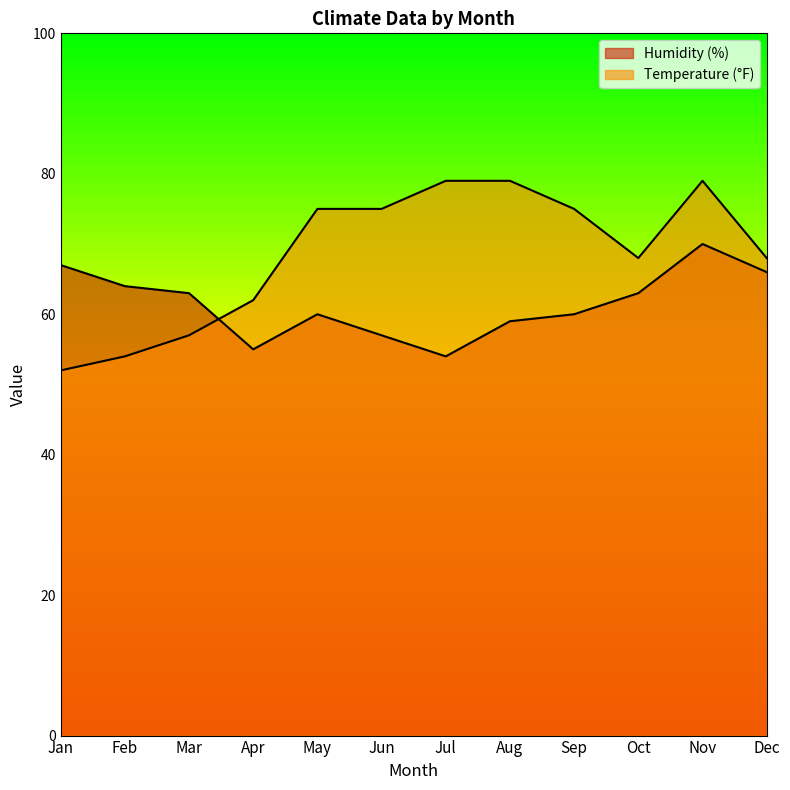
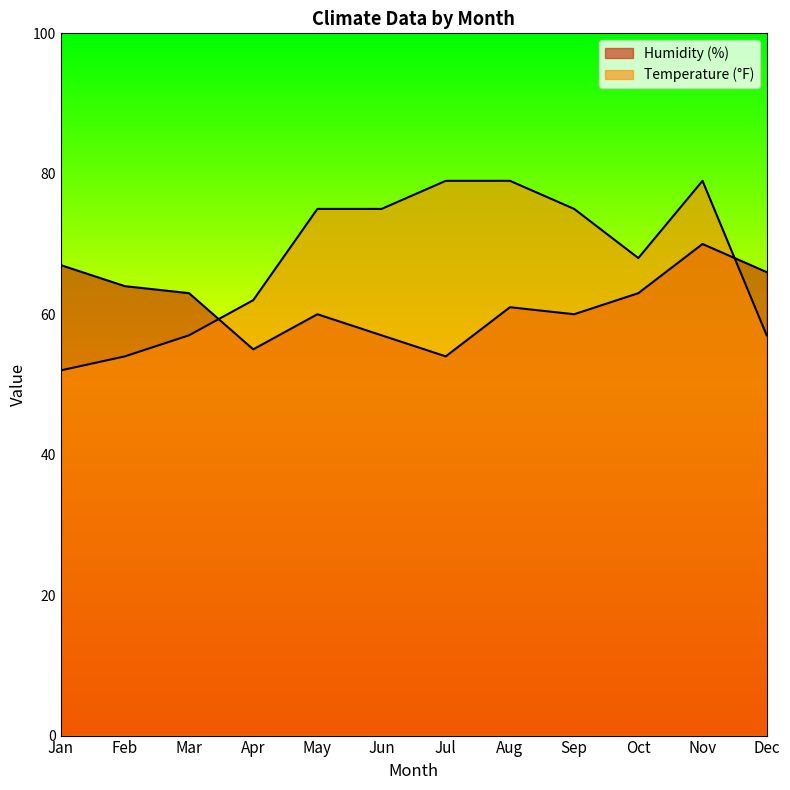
  {
    "Humidity (%)": {
      "Jan": 67,
      "Feb": 64,
      "Mar": 63,
      "Apr": 55,
      "May": 60,
      "Jun": 57,
      "Jul": 54,
-     "Aug": 59,
+     "Aug": 61,
      "Sep": 60,
      "Oct": 63,
      "Nov": 70,
      "Dec": 66
    },
    "Temperature (°F)": {
      "Jan": 52,
      "Feb": 54,
      "Mar": 57,
      "Apr": 62,
      "May": 75,
      "Jun": 75,
      "Jul": 79,
      "Aug": 79,
      "Sep": 75,
      "Oct": 68,
      "Nov": 79,
-     "Dec": 68
+     "Dec": 57
    }
  }
